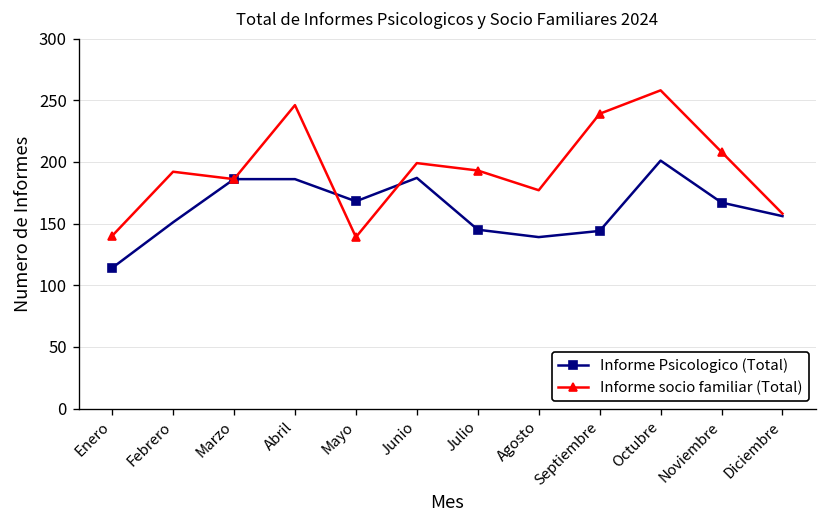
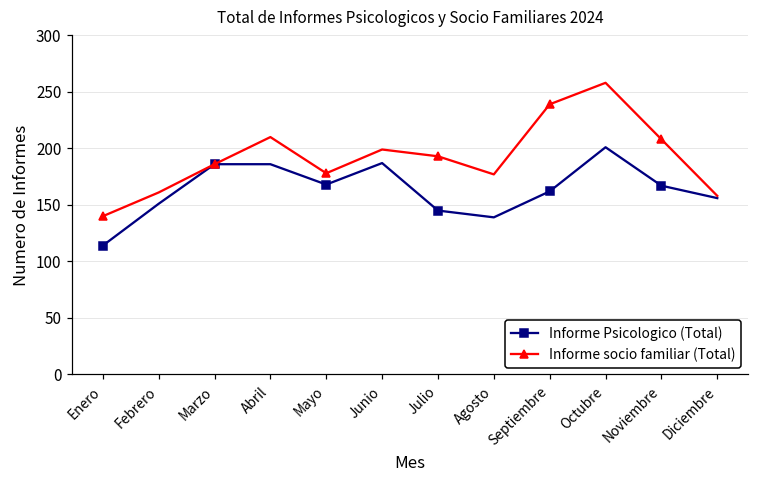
  {
    "Informe Psicologico (Total)": {
      "Enero": 114,
      "Febrero": 151,
      "Abril": 186,
      "Mayo": 168,
      "Junio": 187,
      "Julio": 145,
      "Agosto": 139,
-     "Septiembre": 144,
+     "Septiembre": 162,
      "Octubre": 201,
      "Noviembre": 167
    },
    "Informe socio familiar (Total)": {
      "Enero": 140,
-     "Febrero": 192,
-     "Abril": 246,
-     "Mayo": 139,
+     "Febrero": 161,
+     "Abril": 210,
+     "Mayo": 178,
      "Junio": 199,
      "Julio": 193,
      "Agosto": 177,
      "Septiembre": 239,
      "Octubre": 258,
      "Noviembre": 208
    }
  }
